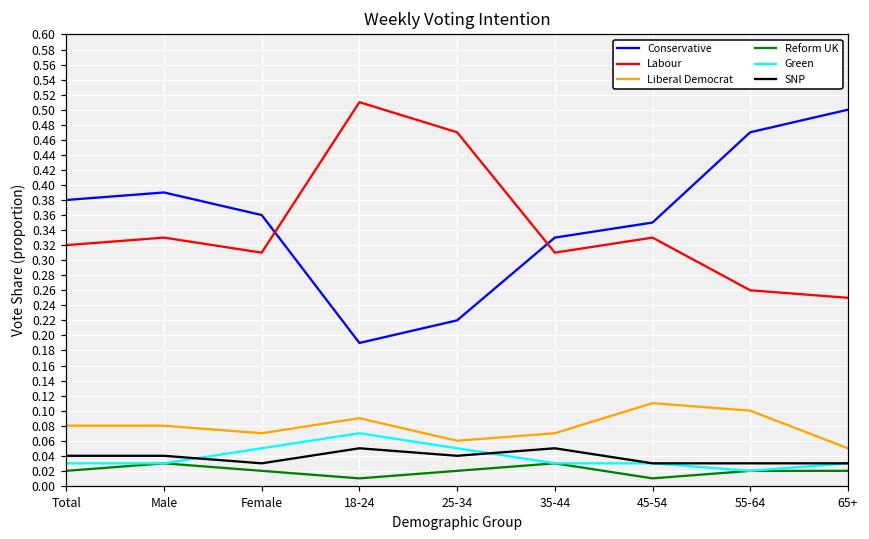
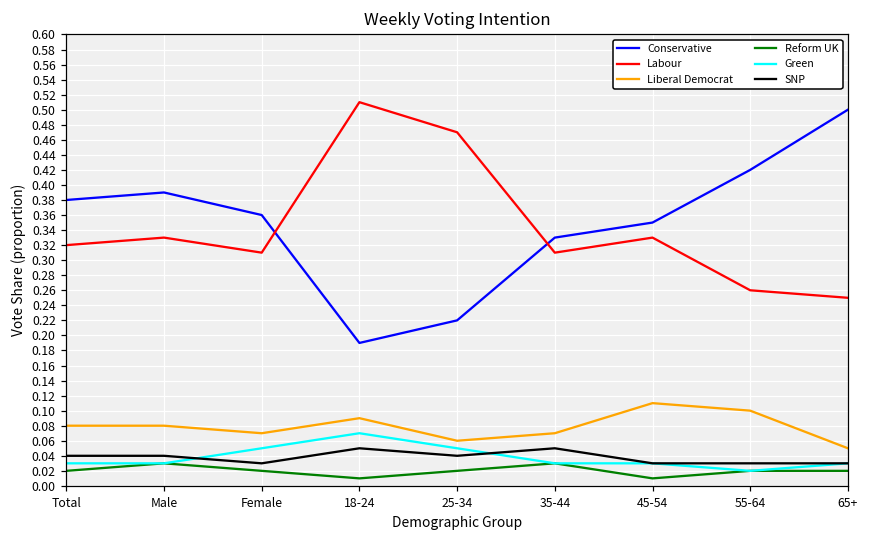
  {
    "Conservative": {
      "Total": 0.38,
      "Male": 0.39,
      "Female": 0.36,
      "18-24": 0.19,
      "25-34": 0.22,
      "35-44": 0.33,
      "45-54": 0.35,
-     "55-64": 0.47,
+     "55-64": 0.42,
      "65+": 0.50
    },
    "Labour": {
      "Total": 0.32,
      "Male": 0.33,
      "Female": 0.31,
      "18-24": 0.51,
      "25-34": 0.47,
      "35-44": 0.31,
      "45-54": 0.33,
      "55-64": 0.26,
      "65+": 0.25
    },
    "Liberal Democrat": {
      "Total": 0.08,
      "Male": 0.08,
      "Female": 0.07,
      "18-24": 0.09,
      "25-34": 0.06,
      "35-44": 0.07,
      "45-54": 0.11,
      "55-64": 0.10,
      "65+": 0.05
    },
    "Reform UK": {
      "Total": 0.02,
      "Female": 0.02,
      "18-24": 0.01,
      "25-34": 0.02,
      "45-54": 0.01,
      "65+": 0.02
    },
    "Green": {
      "Total": 0.03,
      "Female": 0.05,
      "18-24": 0.07,
      "25-34": 0.05
    },
    "SNP": {
      "Total": 0.04,
      "Male": 0.04,
      "Female": 0.03,
      "18-24": 0.05,
      "25-34": 0.04,
      "35-44": 0.05,
      "55-64": 0.03
    }
  }
